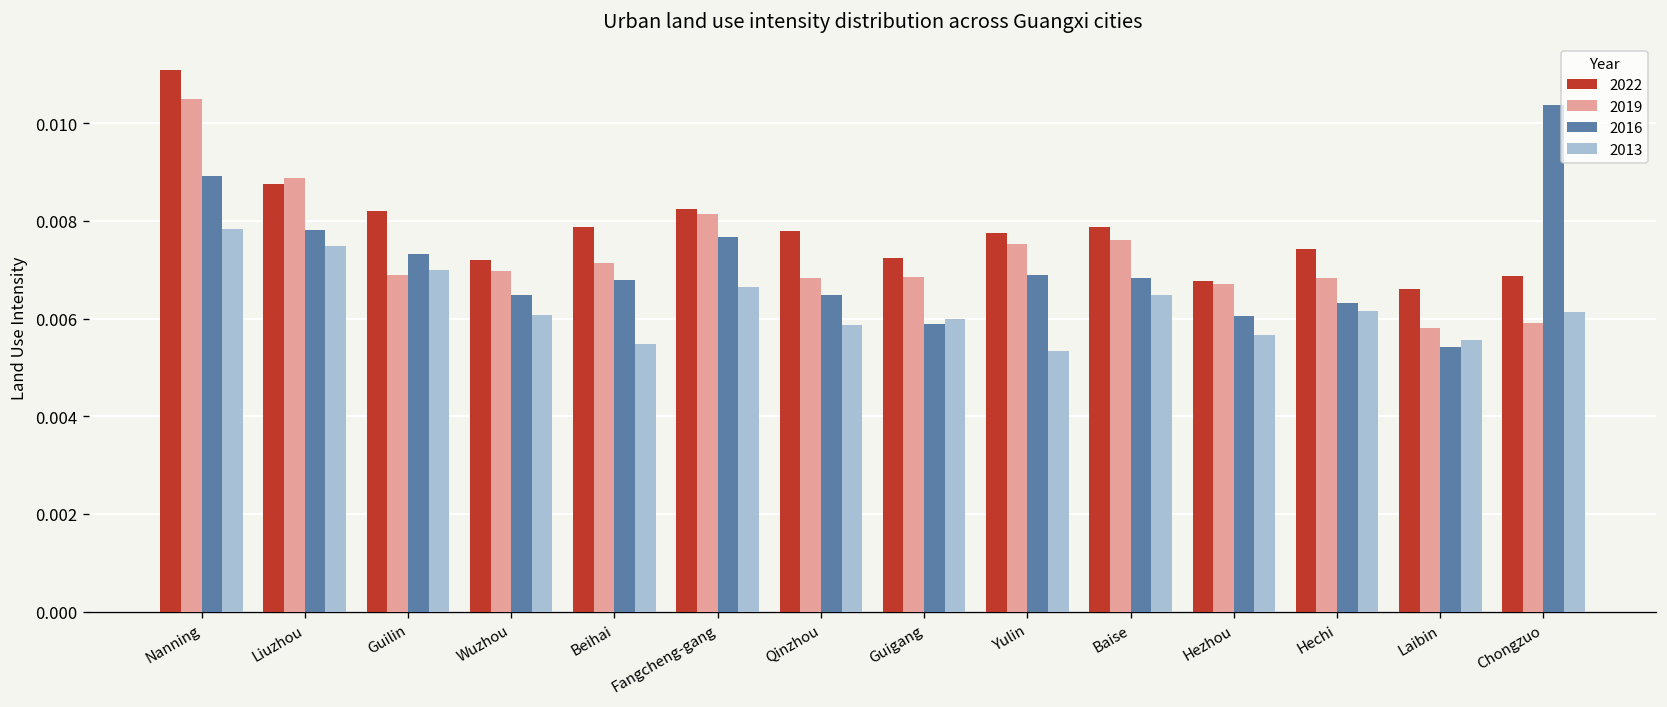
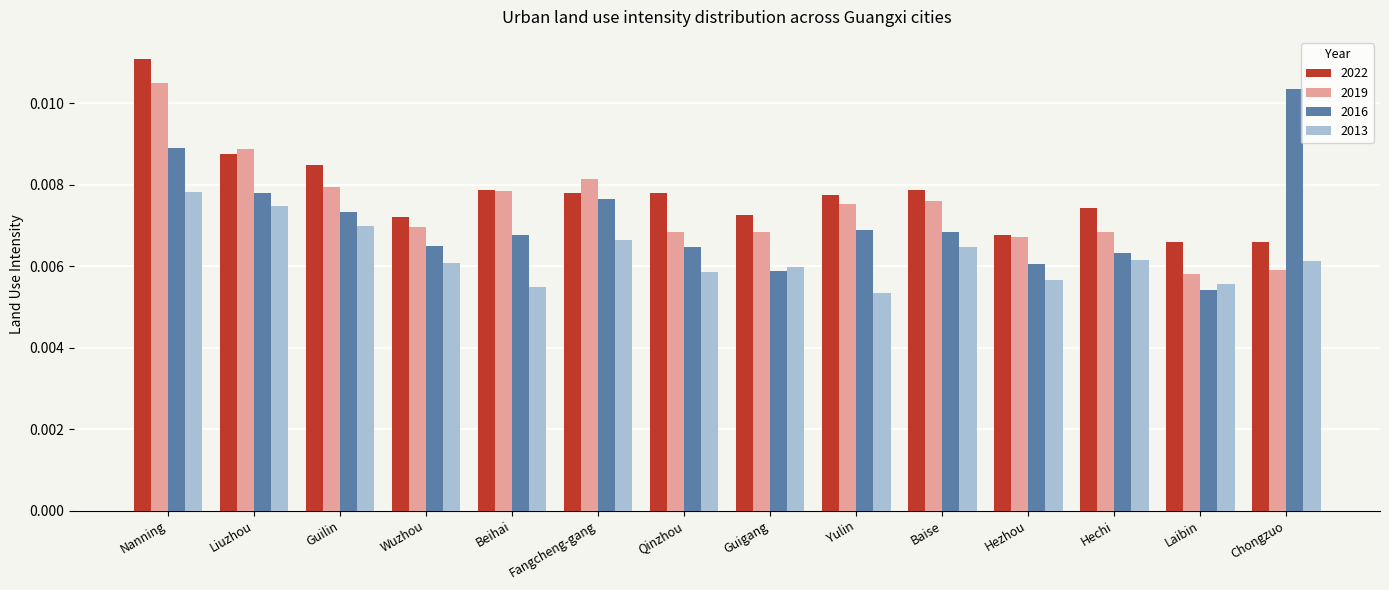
  {
    "2022": {
      "Nanning": 0.0111,
      "Liuzhou": 0.0087,
-     "Guilin": 0.0082,
+     "Guilin": 0.0085,
      "Wuzhou": 0.0072,
      "Beihai": 0.0079,
-     "Fangcheng-gang": 0.0082,
+     "Fangcheng-gang": 0.0078,
      "Qinzhou": 0.0078,
      "Guigang": 0.0072,
      "Yulin": 0.0078,
      "Baise": 0.0079,
      "Hezhou": 0.0068,
      "Hechi": 0.0074,
      "Laibin": 0.0066,
-     "Chongzuo": 0.0069
+     "Chongzuo": 0.0066
    },
    "2019": {
      "Nanning": 0.0105,
      "Liuzhou": 0.0089,
-     "Guilin": 0.0069,
+     "Guilin": 0.0079,
      "Wuzhou": 0.0070,
-     "Beihai": 0.0071,
+     "Beihai": 0.0079,
      "Fangcheng-gang": 0.0081,
      "Qinzhou": 0.0068,
      "Guigang": 0.0069,
      "Yulin": 0.0075,
      "Baise": 0.0076,
      "Hezhou": 0.0067,
      "Hechi": 0.0068,
      "Laibin": 0.0058,
      "Chongzuo": 0.0059
    },
    "2016": {
      "Nanning": 0.0089,
      "Liuzhou": 0.0078,
      "Guilin": 0.0073,
      "Wuzhou": 0.0065,
      "Beihai": 0.0068,
      "Fangcheng-gang": 0.0077,
      "Qinzhou": 0.0065,
      "Guigang": 0.0059,
      "Yulin": 0.0069,
      "Baise": 0.0068,
      "Hezhou": 0.0061,
      "Hechi": 0.0063,
      "Laibin": 0.0054,
      "Chongzuo": 0.0104
    },
    "2013": {
      "Nanning": 0.0078,
      "Liuzhou": 0.0075,
      "Guilin": 0.0070,
      "Wuzhou": 0.0061,
      "Beihai": 0.0055,
      "Fangcheng-gang": 0.0066,
      "Qinzhou": 0.0059,
      "Guigang": 0.0060,
      "Yulin": 0.0053,
      "Baise": 0.0065,
      "Hezhou": 0.0057,
      "Hechi": 0.0061,
      "Laibin": 0.0056,
      "Chongzuo": 0.0061
    }
  }
